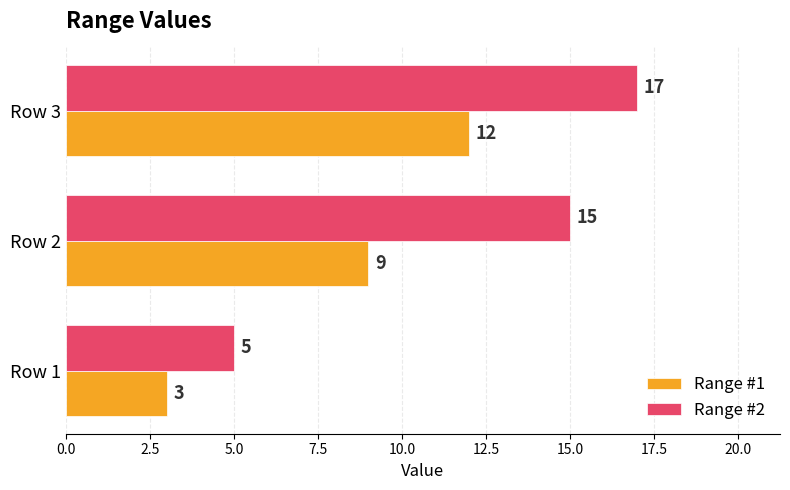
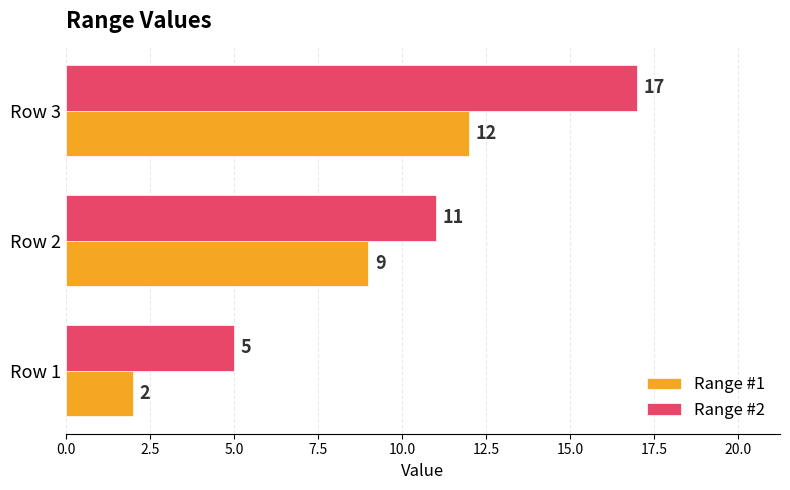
  {
    "Range #1": {
      "Row 3": 12,
      "Row 2": 9,
-     "Row 1": 3
+     "Row 1": 2
    },
    "Range #2": {
      "Row 3": 17,
-     "Row 2": 15,
+     "Row 2": 11,
      "Row 1": 5
    }
  }
